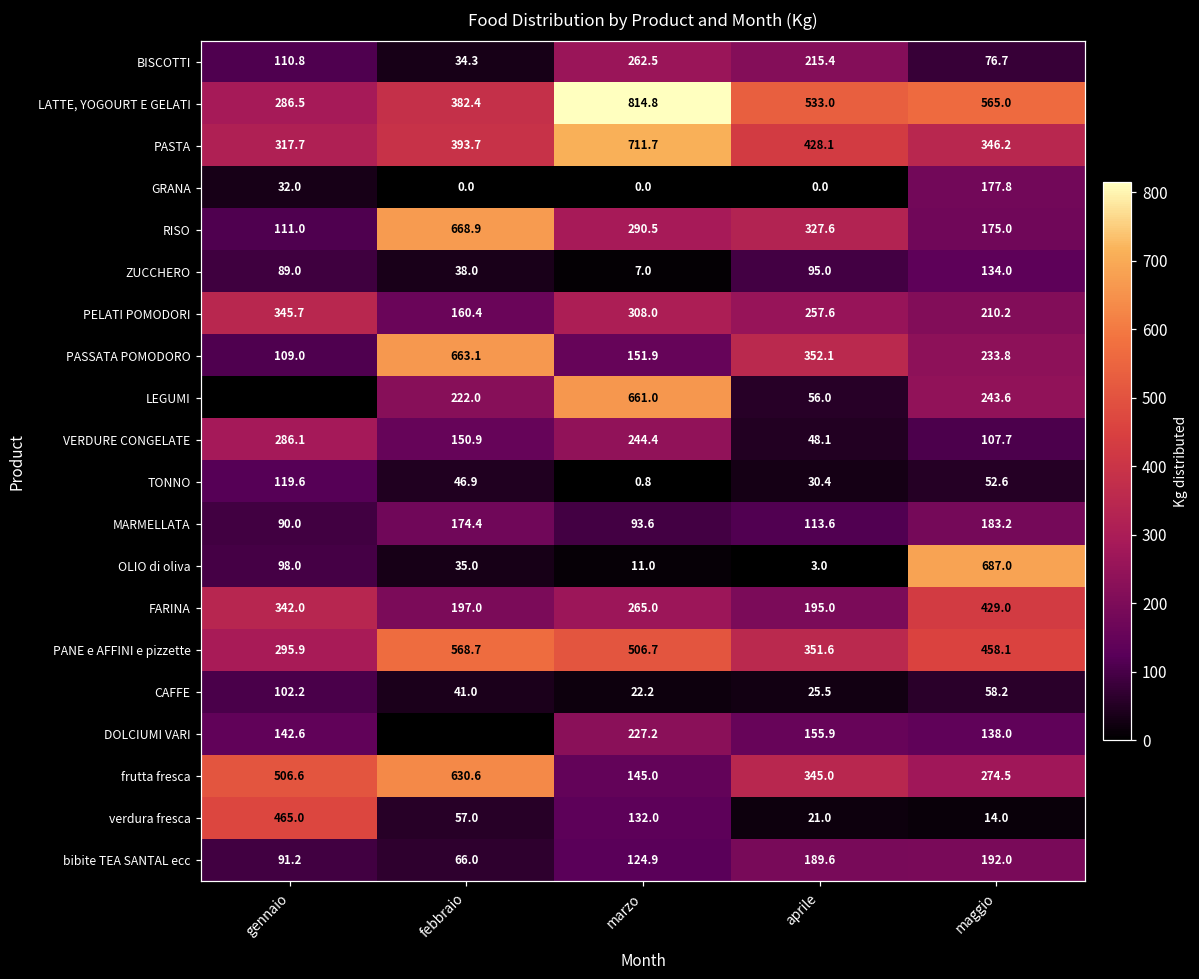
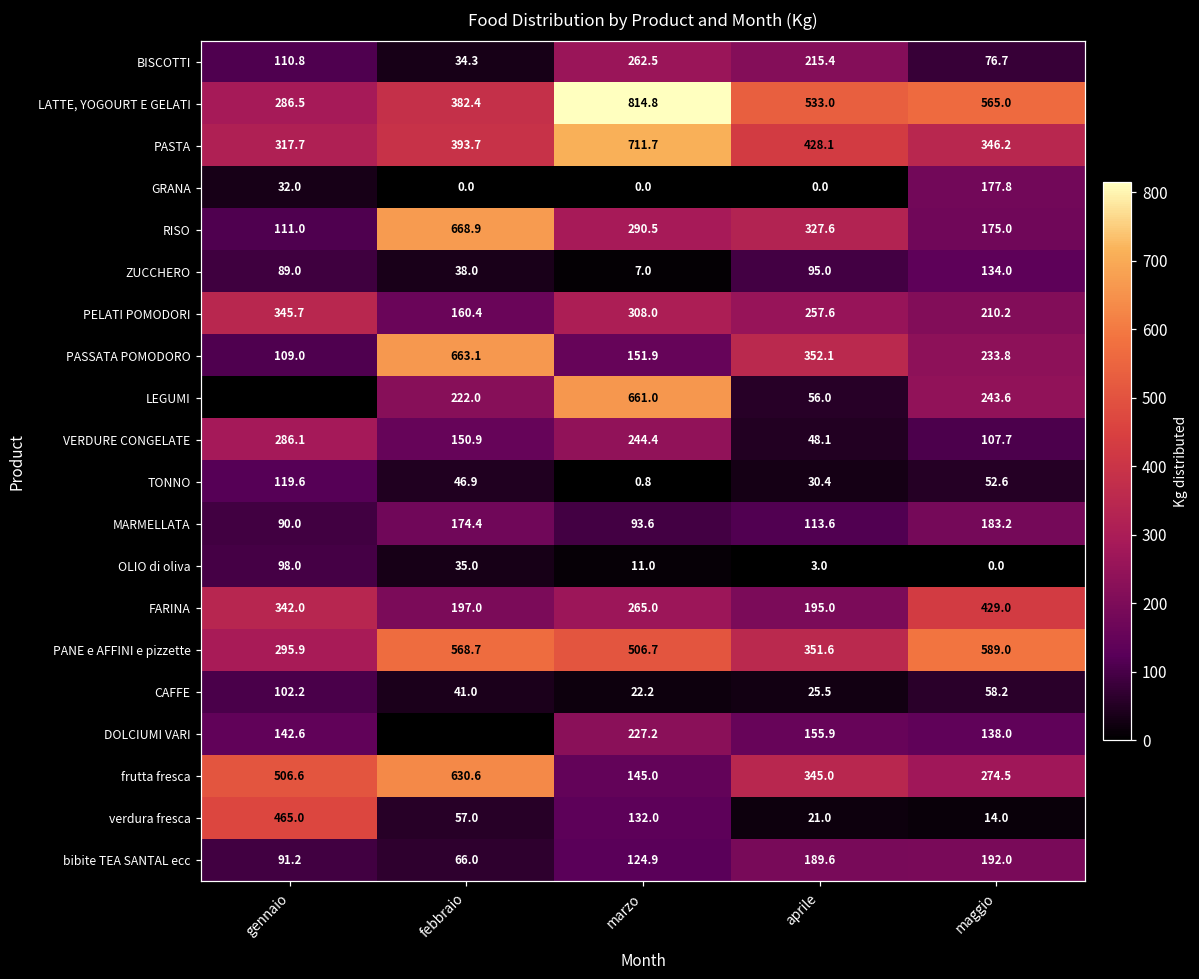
  {
    "BISCOTTI": {
      "gennaio": 110.8,
      "febbraio": 34.3,
      "marzo": 262.5,
      "aprile": 215.4,
      "maggio": 76.7
    },
    "LATTE, YOGOURT E GELATI": {
      "gennaio": 286.5,
      "febbraio": 382.4,
      "marzo": 814.8,
      "aprile": 533.0,
      "maggio": 565.0
    },
    "PASTA": {
      "gennaio": 317.7,
      "febbraio": 393.7,
      "marzo": 711.7,
      "aprile": 428.1,
      "maggio": 346.2
    },
    "GRANA": {
      "gennaio": 32.0,
      "febbraio": 0.0,
      "marzo": 0.0,
      "aprile": 0.0,
      "maggio": 177.8
    },
    "RISO": {
      "gennaio": 111.0,
      "febbraio": 668.9,
      "marzo": 290.5,
      "aprile": 327.6,
      "maggio": 175.0
    },
    "ZUCCHERO": {
      "gennaio": 89.0,
      "febbraio": 38.0,
      "marzo": 7.0,
      "aprile": 95.0,
      "maggio": 134.0
    },
    "PELATI POMODORI": {
      "gennaio": 345.7,
      "febbraio": 160.4,
      "marzo": 308.0,
      "aprile": 257.6,
      "maggio": 210.2
    },
    "PASSATA POMODORO": {
      "gennaio": 109.0,
      "febbraio": 663.1,
      "marzo": 151.9,
      "aprile": 352.1,
      "maggio": 233.8
    },
    "LEGUMI": {
      "febbraio": 222.0,
      "marzo": 661.0,
      "aprile": 56.0,
      "maggio": 243.6
    },
    "VERDURE CONGELATE": {
      "gennaio": 286.1,
      "febbraio": 150.9,
      "marzo": 244.4,
      "aprile": 48.1,
      "maggio": 107.7
    },
    "TONNO": {
      "gennaio": 119.6,
      "febbraio": 46.9,
      "marzo": 0.8,
      "aprile": 30.4,
      "maggio": 52.6
    },
    "MARMELLATA": {
      "gennaio": 90.0,
      "febbraio": 174.4,
      "marzo": 93.6,
      "aprile": 113.6,
      "maggio": 183.2
    },
    "OLIO di oliva": {
      "gennaio": 98.0,
      "febbraio": 35.0,
      "marzo": 11.0,
      "aprile": 3.0,
-     "maggio": 687.0
+     "maggio": 0.0
    },
    "FARINA": {
      "gennaio": 342.0,
      "febbraio": 197.0,
      "marzo": 265.0,
      "aprile": 195.0,
      "maggio": 429.0
    },
    "PANE e AFFINI e pizzette": {
      "gennaio": 295.9,
      "febbraio": 568.7,
      "marzo": 506.7,
      "aprile": 351.6,
-     "maggio": 458.1
+     "maggio": 589.0
    },
    "CAFFE": {
      "gennaio": 102.2,
      "febbraio": 41.0,
      "marzo": 22.2,
      "aprile": 25.5,
      "maggio": 58.2
    },
    "DOLCIUMI VARI": {
      "gennaio": 142.6,
      "marzo": 227.2,
      "aprile": 155.9,
      "maggio": 138.0
    },
    "frutta fresca": {
      "gennaio": 506.6,
      "febbraio": 630.6,
      "marzo": 145.0,
      "aprile": 345.0,
      "maggio": 274.5
    },
    "verdura fresca": {
      "gennaio": 465.0,
      "febbraio": 57.0,
      "marzo": 132.0,
      "aprile": 21.0,
      "maggio": 14.0
    },
    "bibite TEA SANTAL ecc": {
      "gennaio": 91.2,
      "febbraio": 66.0,
      "marzo": 124.9,
      "aprile": 189.6,
      "maggio": 192.0
    }
  }
